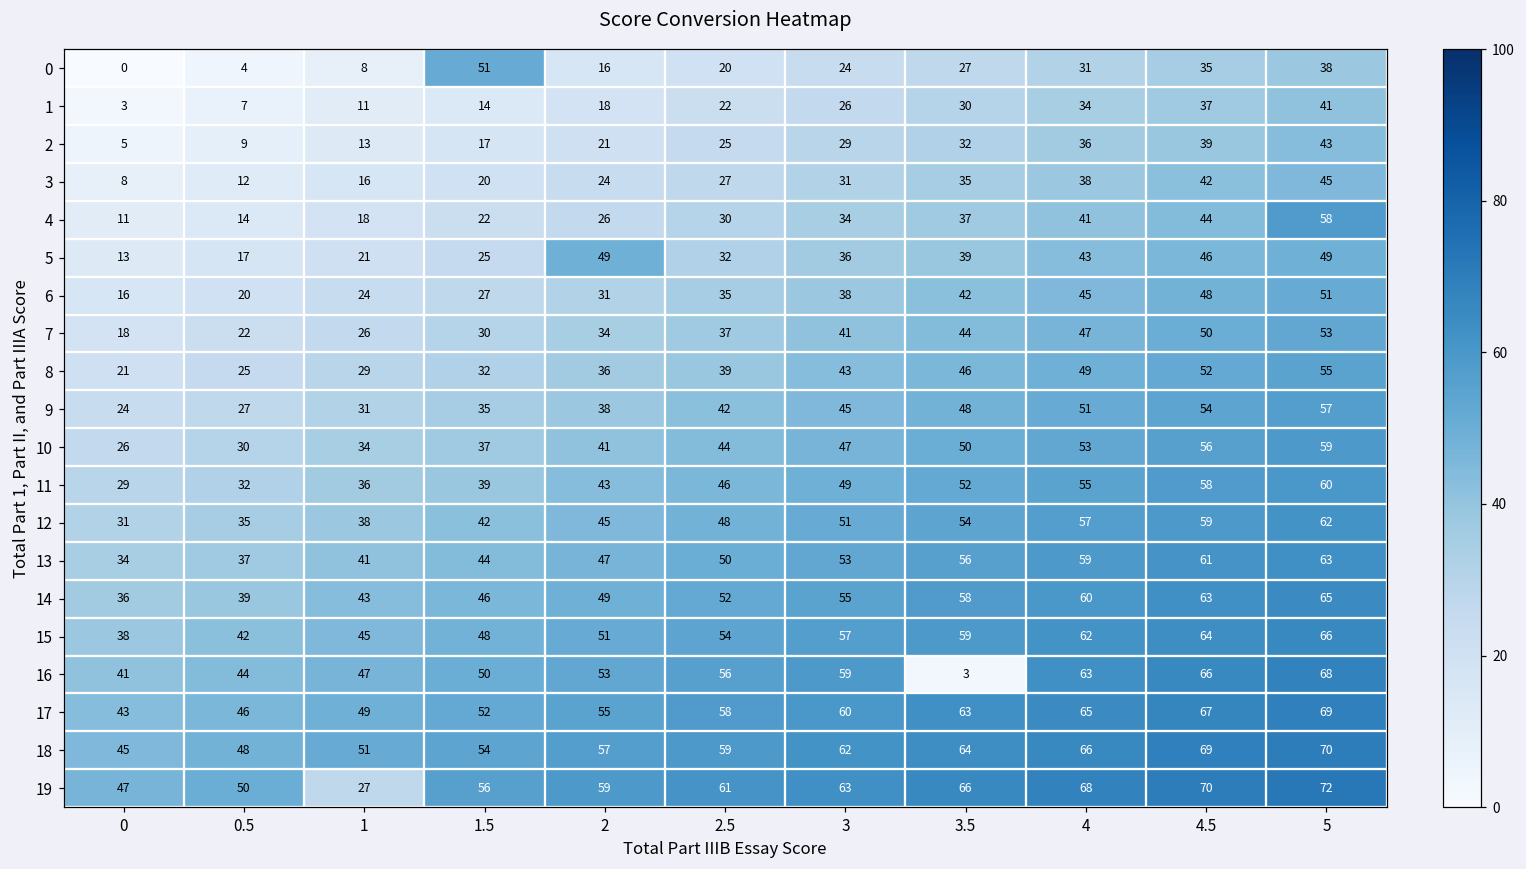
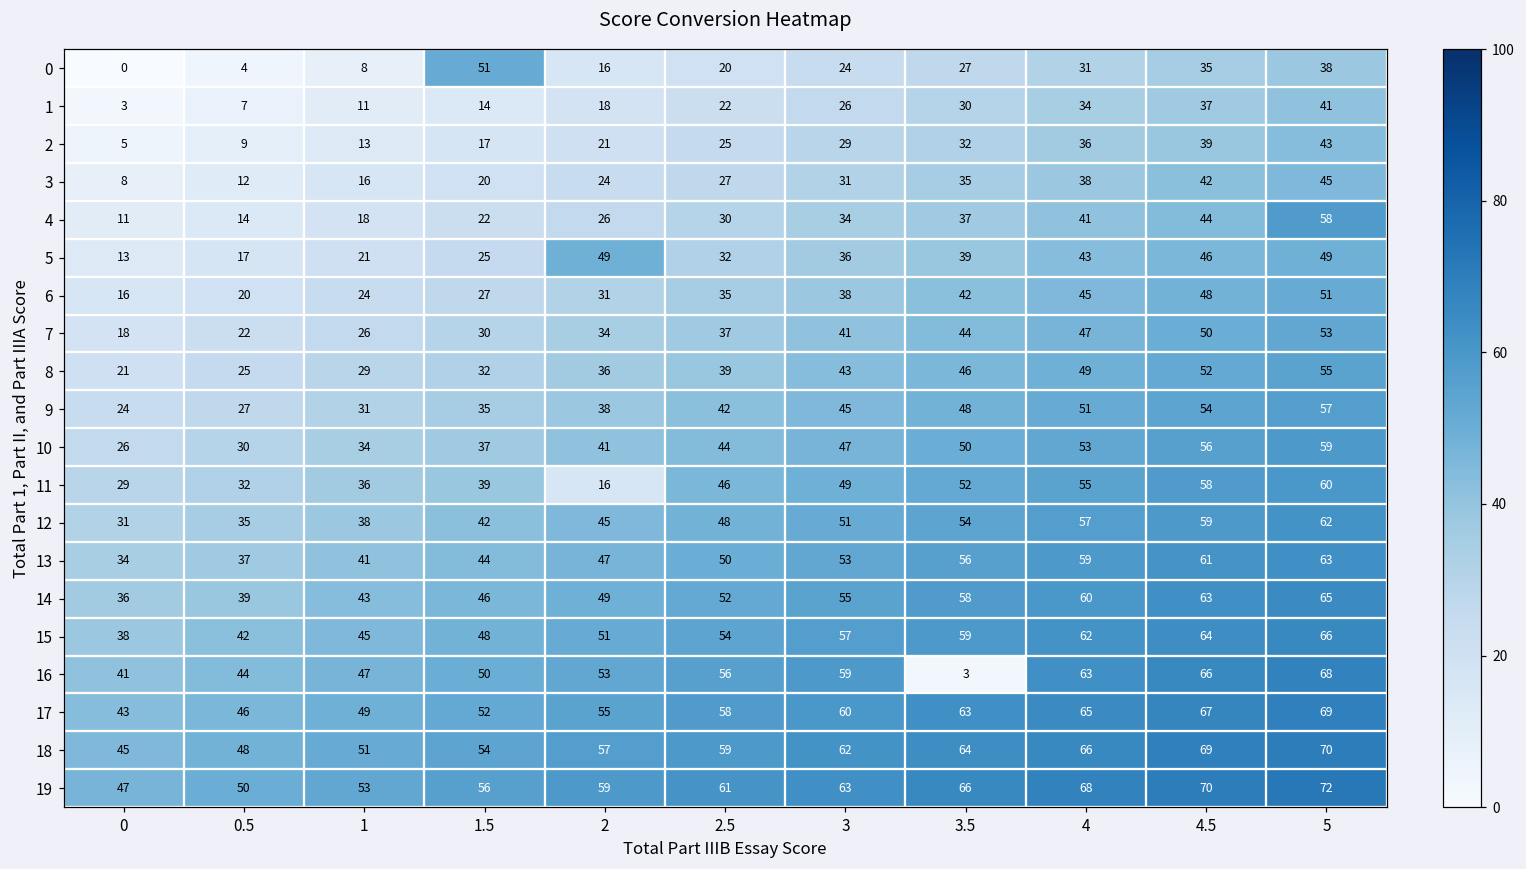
  {
    "11": {
      "0": 29,
      "0.5": 32,
      "1": 36,
      "1.5": 39,
-     "2": 43,
+     "2": 16,
      "2.5": 46,
      "3": 49,
      "3.5": 52,
      "4": 55,
      "4.5": 58,
      "5": 60
    },
    "19": {
      "0": 47,
      "0.5": 50,
-     "1": 27,
+     "1": 53,
      "1.5": 56,
      "2": 59,
      "2.5": 61,
      "3": 63,
      "3.5": 66,
      "4": 68,
      "4.5": 70,
      "5": 72
    }
  }
